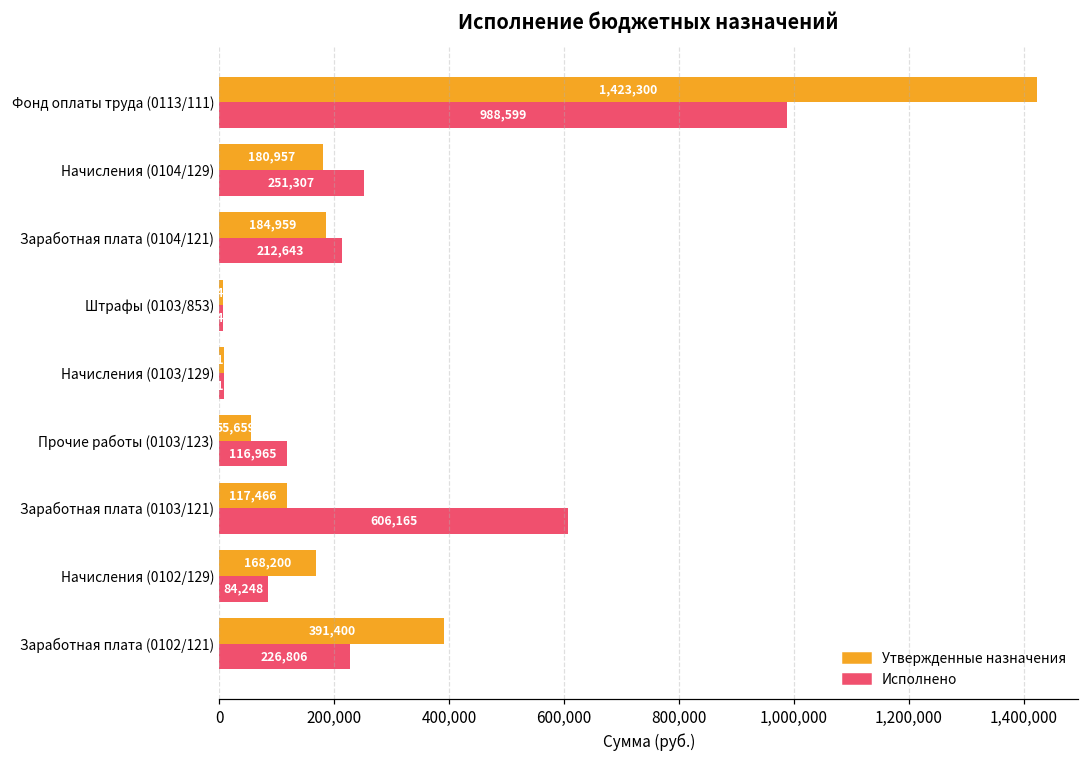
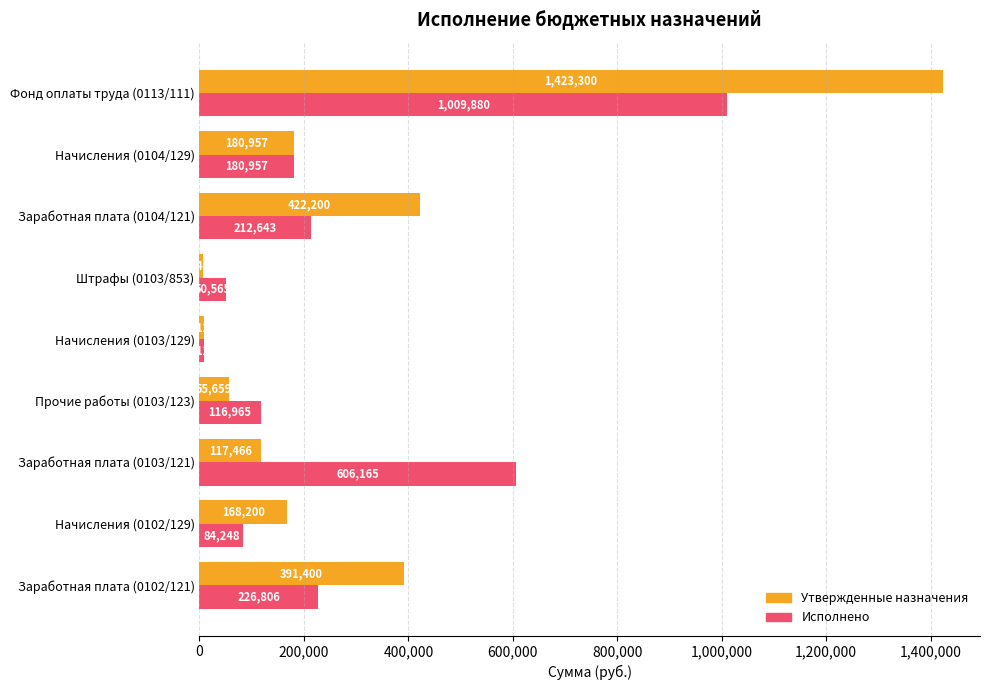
  {
    "Утвержденные назначения": {
      "Фонд оплаты труда (0113/111)": "1,423,300",
      "Начисления (0104/129)": "180,957",
-     "Заработная плата (0104/121)": "184,959",
+     "Заработная плата (0104/121)": "422,200",
      "Прочие работы (0103/123)": "55,659",
      "Заработная плата (0103/121)": "117,466",
      "Начисления (0102/129)": "168,200",
      "Заработная плата (0102/121)": "391,400"
    },
    "Исполнено": {
-     "Фонд оплаты труда (0113/111)": "988,599",
-     "Начисления (0104/129)": "251,307",
+     "Фонд оплаты труда (0113/111)": "1,009,880",
+     "Начисления (0104/129)": "180,957",
      "Заработная плата (0104/121)": "212,643",
-     "Штрафы (0103/853)": "10,000",
+     "Штрафы (0103/853)": "50,000",
      "Прочие работы (0103/123)": "116,965",
      "Заработная плата (0103/121)": "606,165",
      "Начисления (0102/129)": "84,248",
      "Заработная плата (0102/121)": "226,806"
    }
  }
